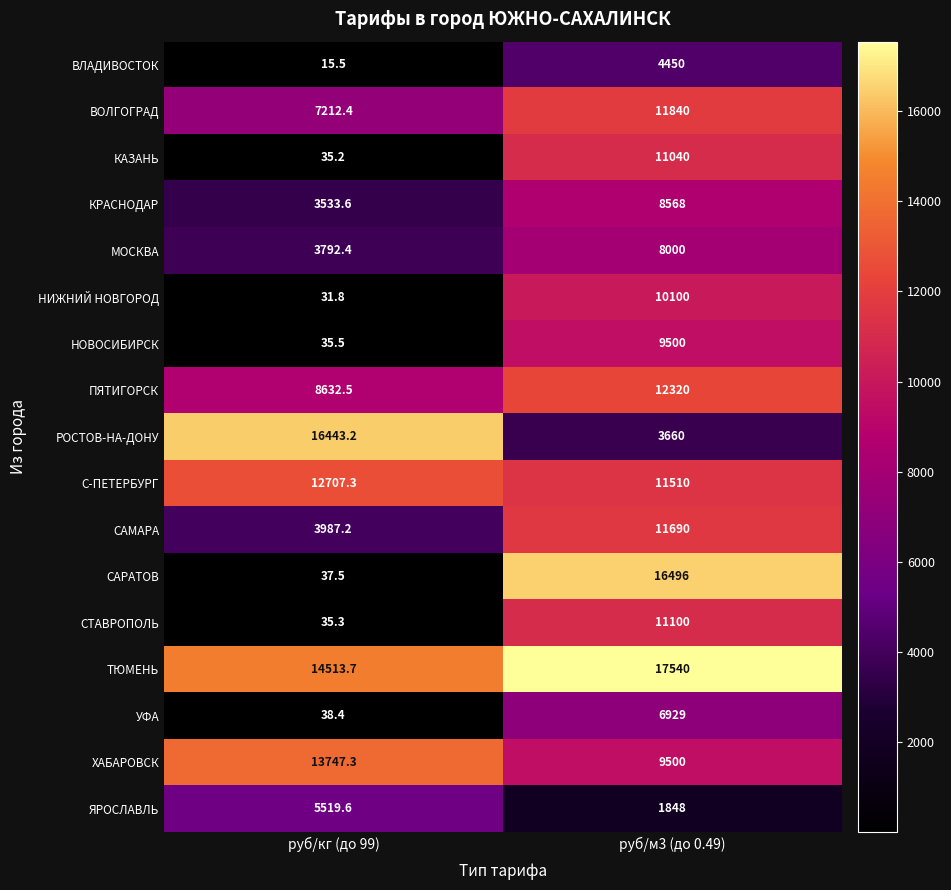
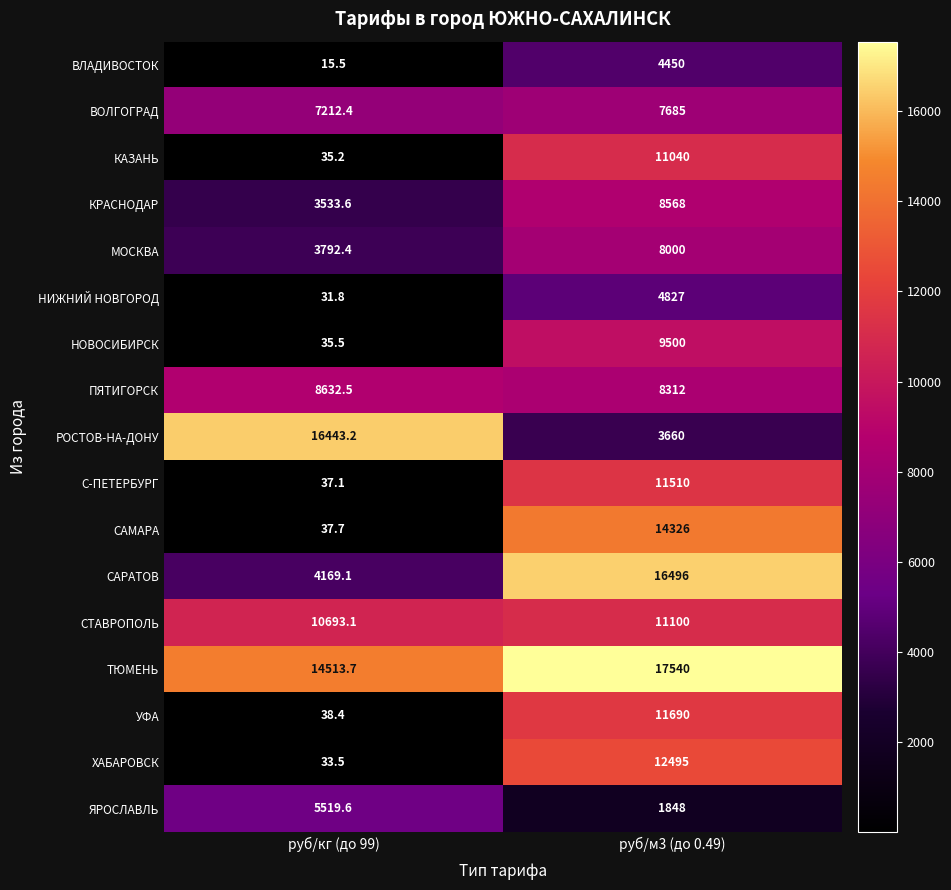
  {
    "ВЛАДИВОСТОК": {
      "руб/кг (до 99)": 15.5,
      "руб/м3 (до 0.49)": 4450
    },
    "ВОЛГОГРАД": {
      "руб/кг (до 99)": 7212.4,
-     "руб/м3 (до 0.49)": 11840
+     "руб/м3 (до 0.49)": 7685
    },
    "КАЗАНЬ": {
      "руб/кг (до 99)": 35.2,
      "руб/м3 (до 0.49)": 11040
    },
    "КРАСНОДАР": {
      "руб/кг (до 99)": 3533.6,
      "руб/м3 (до 0.49)": 8568
    },
    "МОСКВА": {
      "руб/кг (до 99)": 3792.4,
      "руб/м3 (до 0.49)": 8000
    },
    "НИЖНИЙ НОВГОРОД": {
      "руб/кг (до 99)": 31.8,
-     "руб/м3 (до 0.49)": 10100
+     "руб/м3 (до 0.49)": 4827
    },
    "НОВОСИБИРСК": {
      "руб/кг (до 99)": 35.5,
      "руб/м3 (до 0.49)": 9500
    },
    "ПЯТИГОРСК": {
      "руб/кг (до 99)": 8632.5,
-     "руб/м3 (до 0.49)": 12320
+     "руб/м3 (до 0.49)": 8312
    },
    "РОСТОВ-НА-ДОНУ": {
      "руб/кг (до 99)": 16443.2,
      "руб/м3 (до 0.49)": 3660
    },
    "С-ПЕТЕРБУРГ": {
-     "руб/кг (до 99)": 12707.3,
+     "руб/кг (до 99)": 37.1,
      "руб/м3 (до 0.49)": 11510
    },
    "САМАРА": {
-     "руб/кг (до 99)": 3987.2,
-     "руб/м3 (до 0.49)": 11690
+     "руб/кг (до 99)": 37.7,
+     "руб/м3 (до 0.49)": 14326
    },
    "САРАТОВ": {
-     "руб/кг (до 99)": 37.5,
+     "руб/кг (до 99)": 4169.1,
      "руб/м3 (до 0.49)": 16496
    },
    "СТАВРОПОЛЬ": {
-     "руб/кг (до 99)": 35.3,
+     "руб/кг (до 99)": 10693.1,
      "руб/м3 (до 0.49)": 11100
    },
    "ТЮМЕНЬ": {
      "руб/кг (до 99)": 14513.7,
      "руб/м3 (до 0.49)": 17540
    },
    "УФА": {
      "руб/кг (до 99)": 38.4,
-     "руб/м3 (до 0.49)": 6929
+     "руб/м3 (до 0.49)": 11690
    },
    "ХАБАРОВСК": {
-     "руб/кг (до 99)": 13747.3,
-     "руб/м3 (до 0.49)": 9500
+     "руб/кг (до 99)": 33.5,
+     "руб/м3 (до 0.49)": 12495
    },
    "ЯРОСЛАВЛЬ": {
      "руб/кг (до 99)": 5519.6,
      "руб/м3 (до 0.49)": 1848
    }
  }
